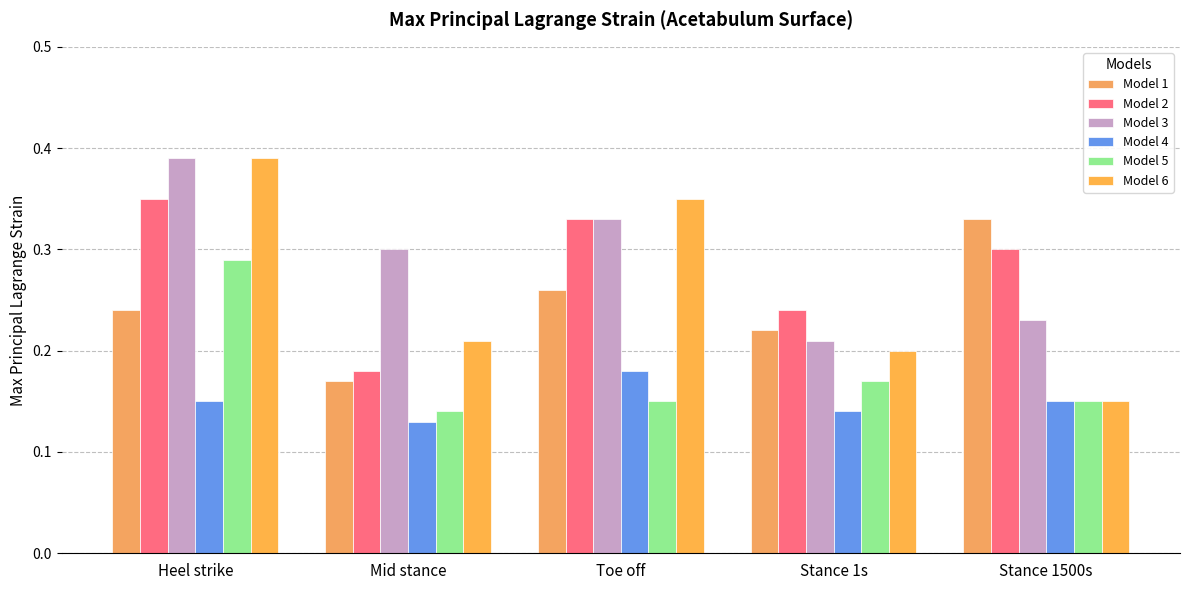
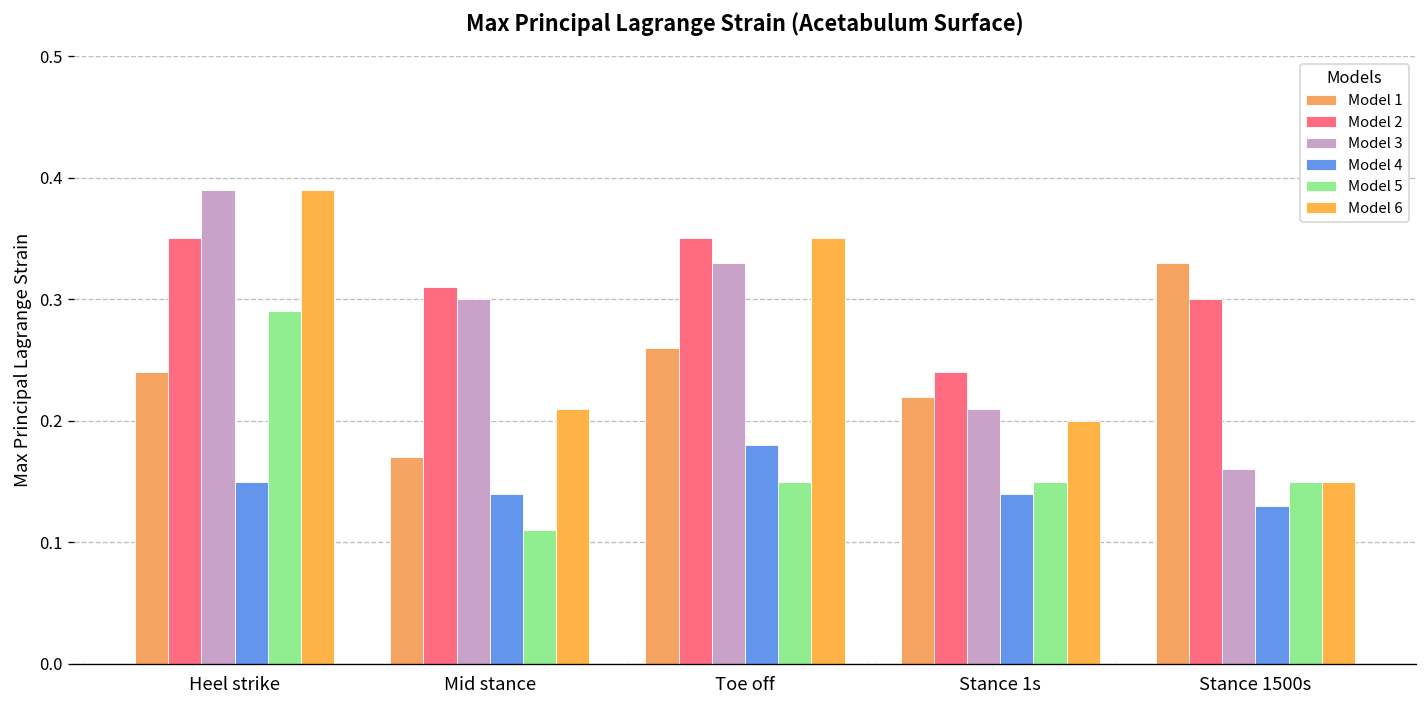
  {
    "Model 2": {
      "Heel strike": 0.35,
-     "Mid stance": 0.18,
-     "Toe off": 0.33,
+     "Mid stance": 0.31,
+     "Toe off": 0.35,
      "Stance 1s": 0.24,
      "Stance 1500s": 0.30
    },
    "Model 3": {
      "Heel strike": 0.39,
      "Mid stance": 0.30,
      "Toe off": 0.33,
      "Stance 1s": 0.21,
-     "Stance 1500s": 0.23
+     "Stance 1500s": 0.16
    },
    "Model 4": {
      "Heel strike": 0.15,
-     "Mid stance": 0.13,
+     "Mid stance": 0.14,
      "Toe off": 0.18,
      "Stance 1s": 0.14,
-     "Stance 1500s": 0.15
+     "Stance 1500s": 0.13
    },
    "Model 5": {
      "Heel strike": 0.29,
-     "Mid stance": 0.14,
+     "Mid stance": 0.11,
      "Toe off": 0.15,
-     "Stance 1s": 0.17,
+     "Stance 1s": 0.15,
      "Stance 1500s": 0.15
    }
  }
